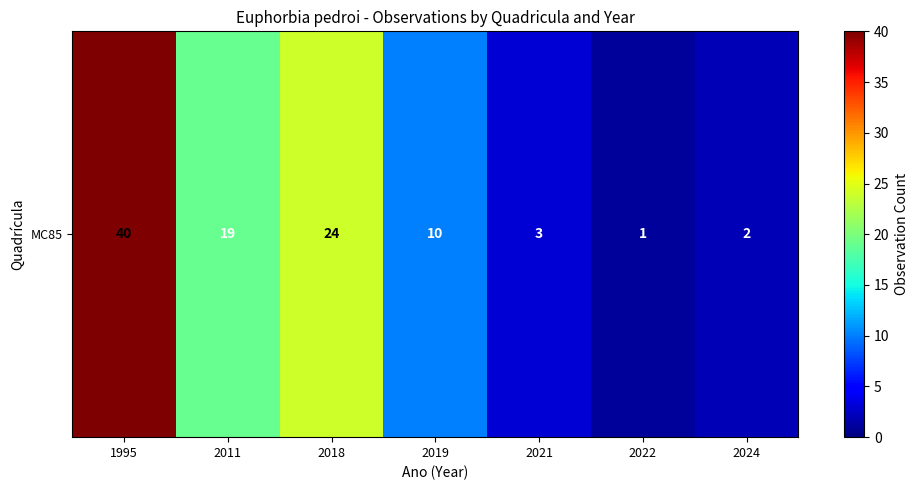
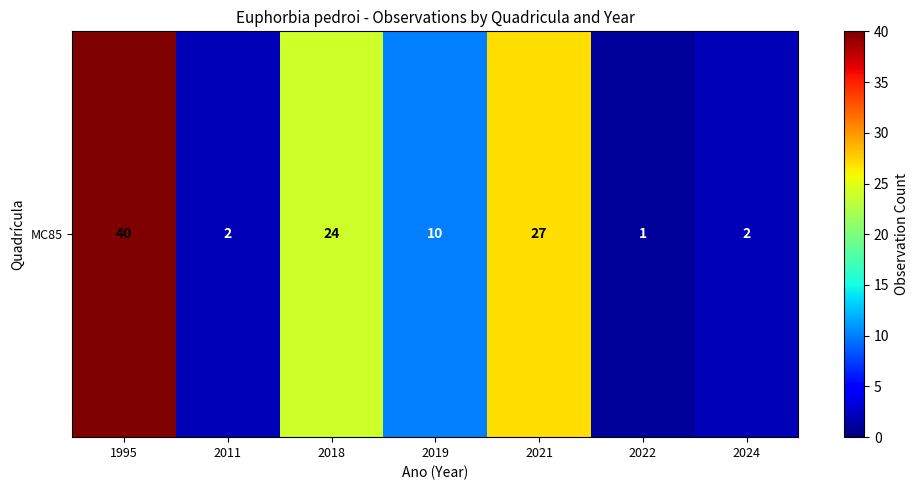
  {
    "MC85": {
      "1995": 40,
-     "2011": 19,
+     "2011": 2,
      "2018": 24,
      "2019": 10,
-     "2021": 3,
+     "2021": 27,
      "2022": 1,
      "2024": 2
    }
  }
